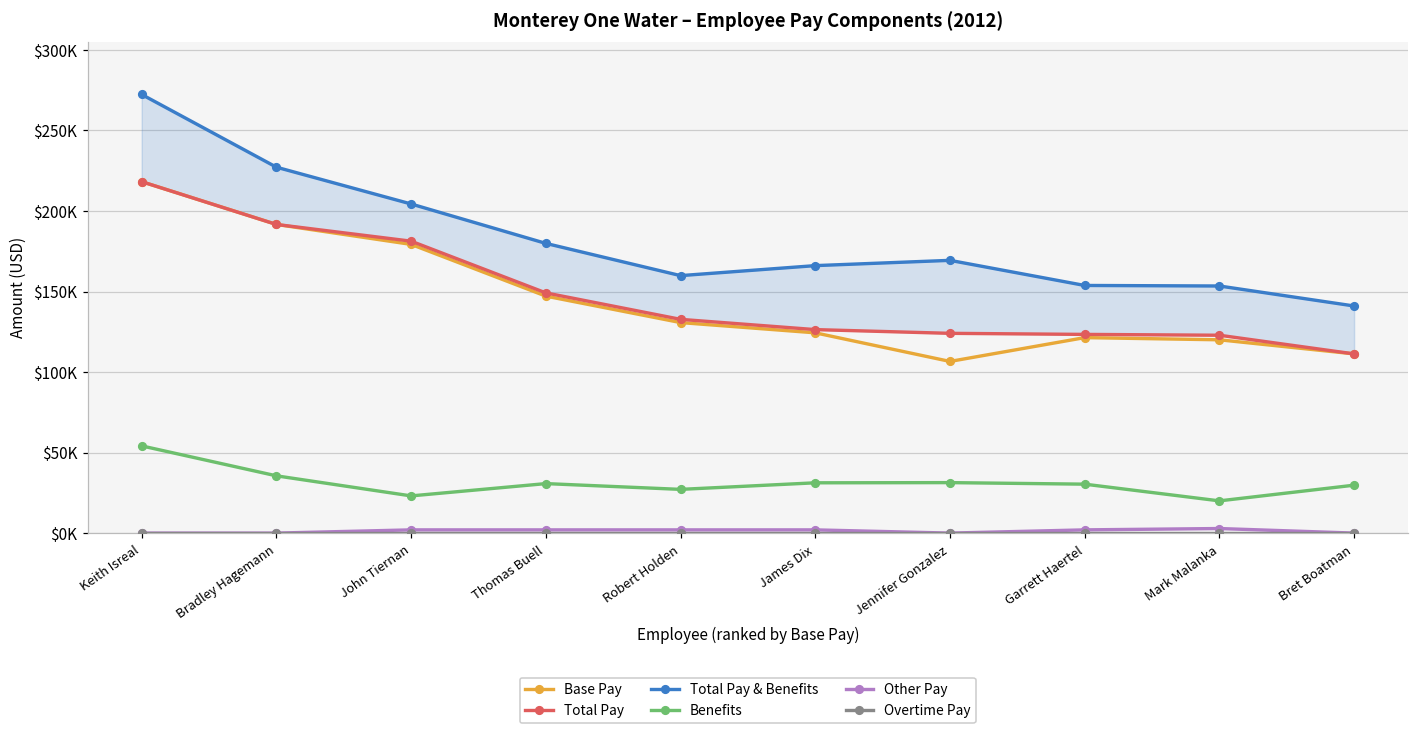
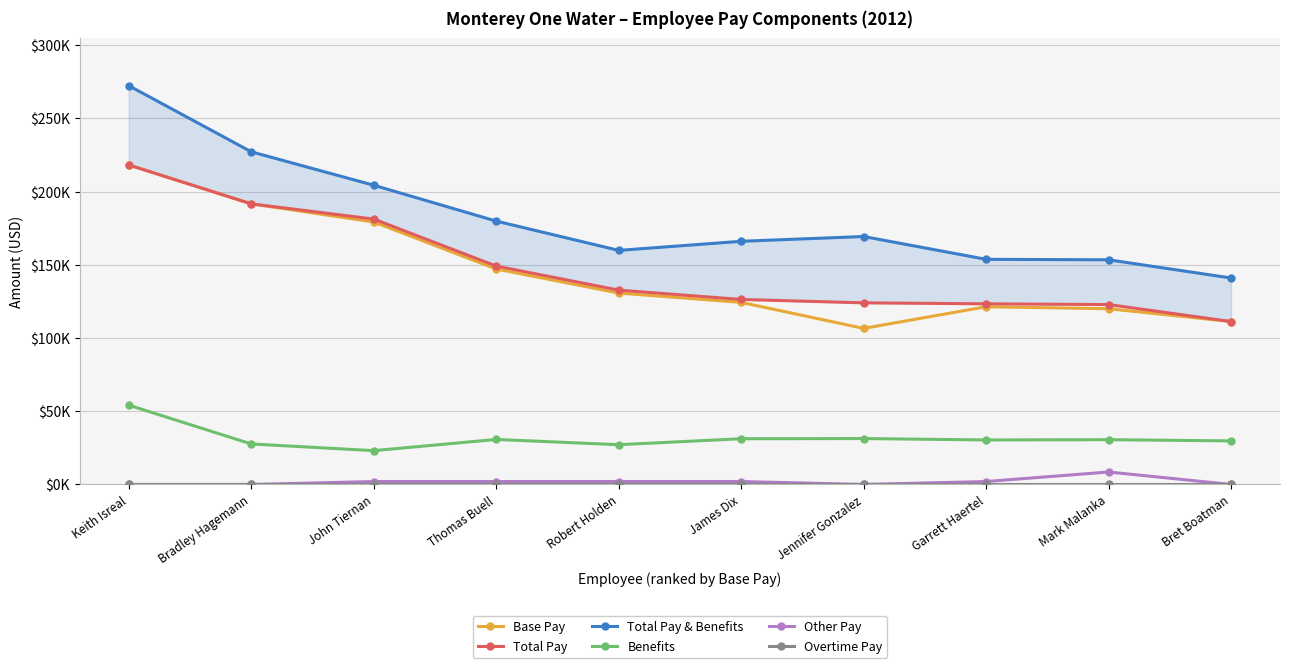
  {
    "Base Pay": {
      "John Tiernan": "$179000",
      "Thomas Buell": "$147000",
      "Robert Holden": "$131000",
      "James Dix": "$124000",
      "Jennifer Gonzalez": "$107000",
      "Garrett Haertel": "$121000",
      "Mark Malanka": "$120000"
    },
    "Total Pay": {
      "John Tiernan": "$181000",
      "Thomas Buell": "$149000",
      "Robert Holden": "$133000",
      "James Dix": "$126000",
      "Jennifer Gonzalez": "$124000",
      "Garrett Haertel": "$123000",
      "Mark Malanka": "$123000"
    },
    "Total Pay & Benefits": {
      "Keith Isreal": "$272000",
      "Bradley Hagemann": "$227000",
      "John Tiernan": "$204000",
      "Thomas Buell": "$180000",
      "Robert Holden": "$160000",
      "James Dix": "$166000",
      "Jennifer Gonzalez": "$169000",
      "Garrett Haertel": "$154000",
      "Mark Malanka": "$153000",
      "Bret Boatman": "$141000"
    },
    "Benefits": {
      "Keith Isreal": "$54000",
-     "Bradley Hagemann": "$36000",
+     "Bradley Hagemann": "$28000",
      "John Tiernan": "$23000",
      "Thomas Buell": "$31000",
      "Robert Holden": "$27000",
      "James Dix": "$31000",
      "Jennifer Gonzalez": "$31000",
      "Garrett Haertel": "$30000",
-     "Mark Malanka": "$20000",
+     "Mark Malanka": "$31000",
      "Bret Boatman": "$30000"
    },
    "Other Pay": {
      "John Tiernan": "$2000",
      "Thomas Buell": "$2000",
      "Robert Holden": "$2000",
      "James Dix": "$2000",
      "Garrett Haertel": "$2000",
-     "Mark Malanka": "$3000"
+     "Mark Malanka": "$9000"
    },
    "Overtime Pay": {
      "John Tiernan": "$0",
      "Thomas Buell": "$0",
      "Robert Holden": "$0",
      "James Dix": "$0",
      "Garrett Haertel": "$0",
      "Mark Malanka": "$0"
    }
  }
